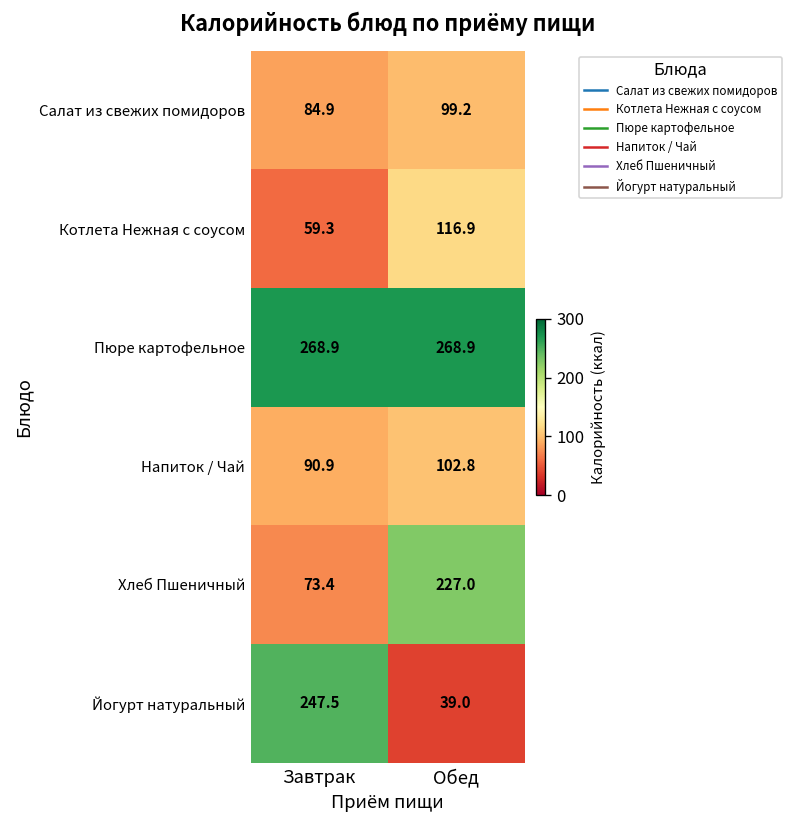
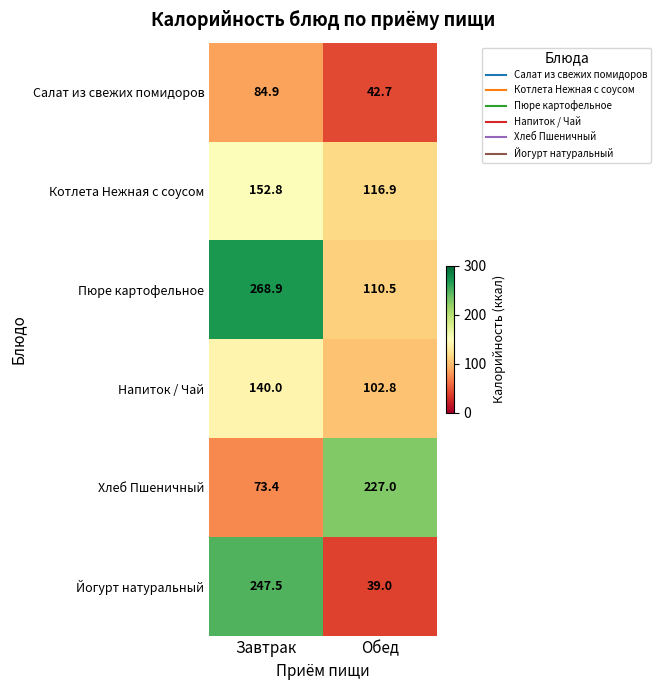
  {
    "Салат из свежих помидоров": {
      "Завтрак": 84.9,
-     "Обед": 99.2
+     "Обед": 42.7
    },
    "Котлета Нежная с соусом": {
-     "Завтрак": 59.3,
+     "Завтрак": 152.8,
      "Обед": 116.9
    },
    "Пюре картофельное": {
      "Завтрак": 268.9,
-     "Обед": 268.9
+     "Обед": 110.5
    },
    "Напиток / Чай": {
-     "Завтрак": 90.9,
+     "Завтрак": 140.0,
      "Обед": 102.8
    },
    "Хлеб Пшеничный": {
      "Завтрак": 73.4,
      "Обед": 227.0
    },
    "Йогурт натуральный": {
      "Завтрак": 247.5,
      "Обед": 39.0
    }
  }
